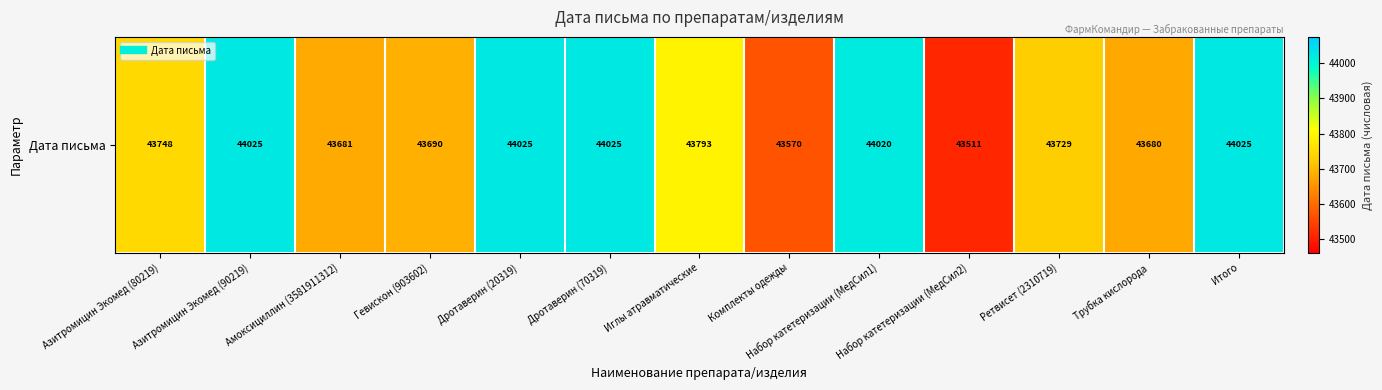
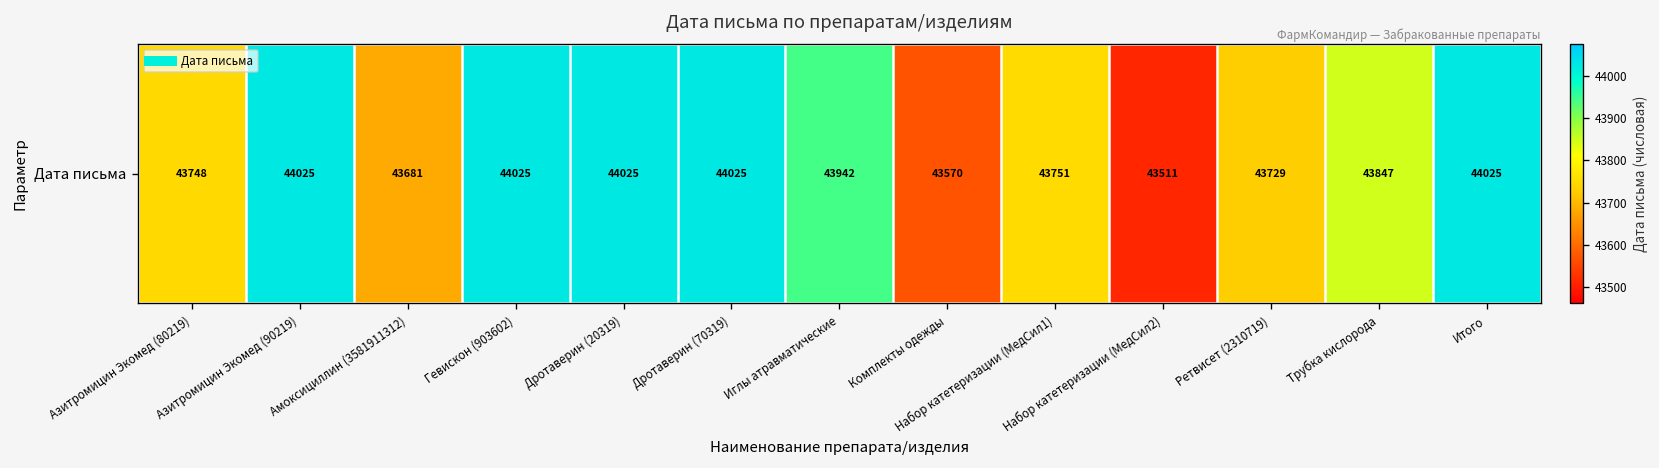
  {
    "Дата письма": {
      "Азитромицин Экомед (80219)": 43748,
      "Азитромицин Экомед (90219)": 44025,
      "Амоксициллин (3581911312)": 43681,
-     "Гевискон (903602)": 43690,
+     "Гевискон (903602)": 44025,
      "Дротаверин (20319)": 44025,
      "Дротаверин (70319)": 44025,
-     "Иглы атравматические": 43793,
+     "Иглы атравматические": 43942,
      "Комплекты одежды": 43570,
-     "Набор катетеризации (МедСил1)": 44020,
+     "Набор катетеризации (МедСил1)": 43751,
      "Набор катетеризации (МедСил2)": 43511,
      "Ретвисет (2310719)": 43729,
-     "Трубка кислорода": 43680,
+     "Трубка кислорода": 43847,
      "Итого": 44025
    }
  }
